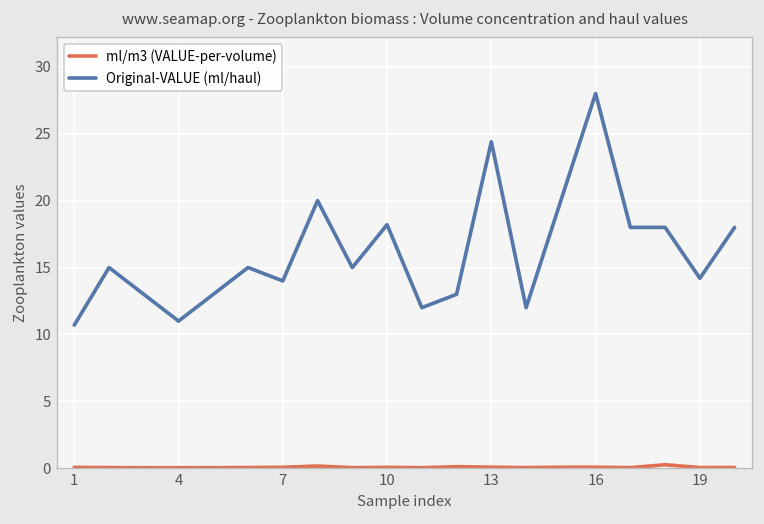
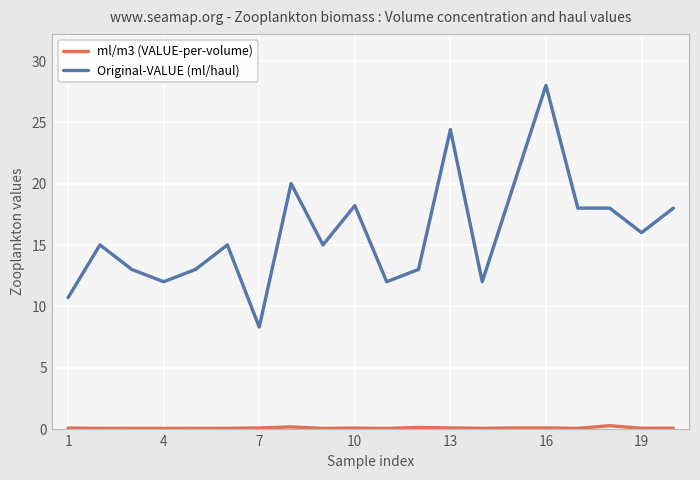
  {
    "ml/m3 (VALUE-per-volume)": {
      "1": 0.1,
      "4": 0.0,
      "7": 0.1,
      "10": 0.1,
      "13": 0.1,
      "16": 0.1,
      "19": 0.1
    },
    "Original-VALUE (ml/haul)": {
      "1": 10.7,
-     "4": 11,
-     "7": 14.0,
+     "4": 12,
+     "7": 8.3,
      "10": 18.2,
      "13": 24.4,
      "16": 28.0,
-     "19": 14.2
+     "19": 16.0
    }
  }
